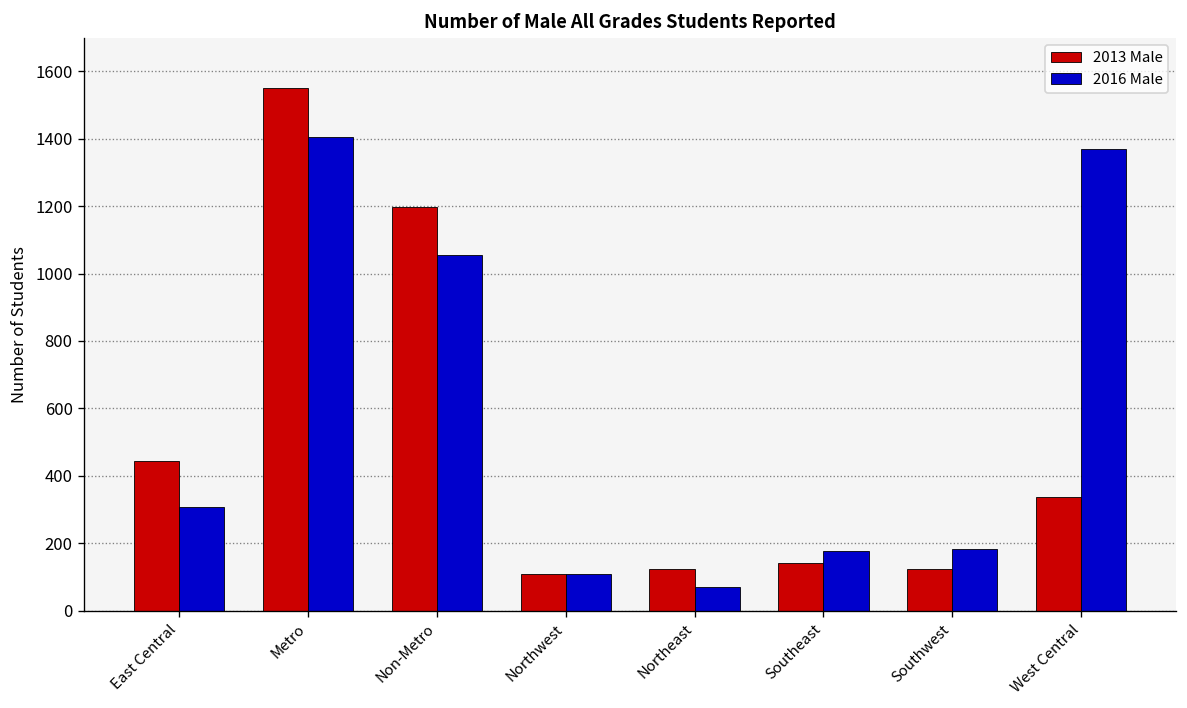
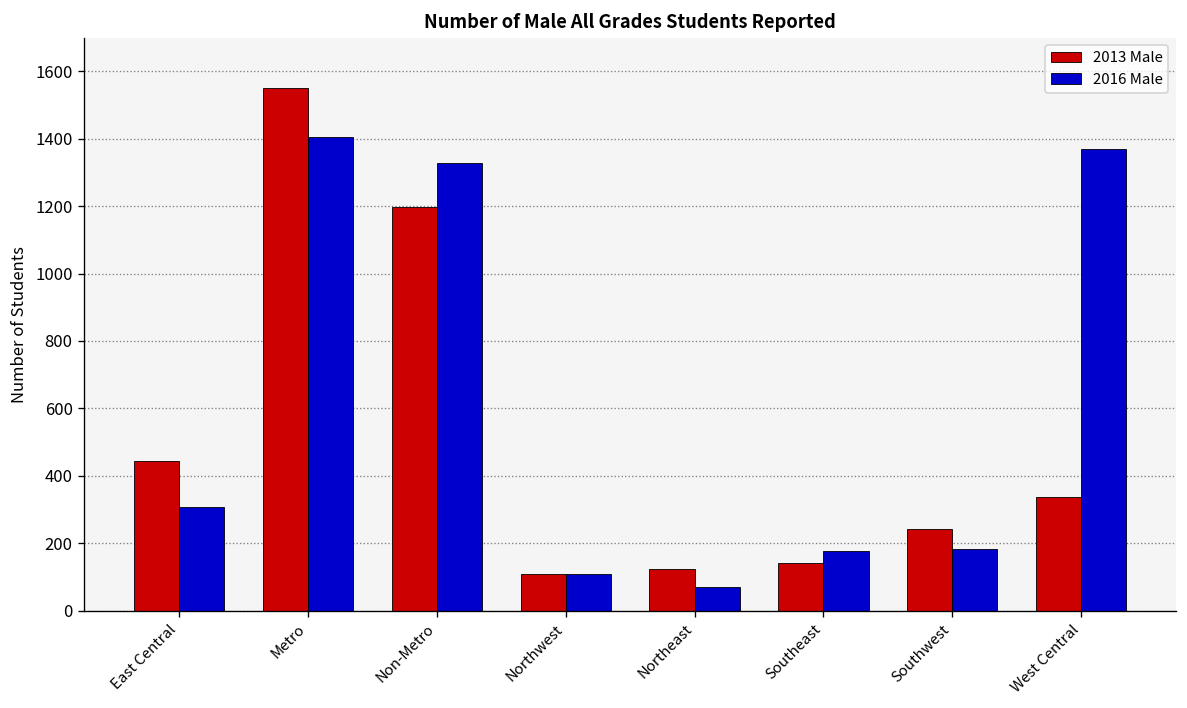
  {
    "2013 Male": {
      "East Central": 440,
      "Metro": 1550,
      "Non-Metro": 1200,
      "Northwest": 110,
      "Northeast": 120,
      "Southeast": 140,
-     "Southwest": 120,
+     "Southwest": 240,
      "West Central": 340
    },
    "2016 Male": {
      "East Central": 310,
      "Metro": 1400,
-     "Non-Metro": 1050,
+     "Non-Metro": 1330,
      "Northwest": 110,
      "Northeast": 70,
      "Southeast": 180,
      "Southwest": 180,
      "West Central": 1370
    }
  }
